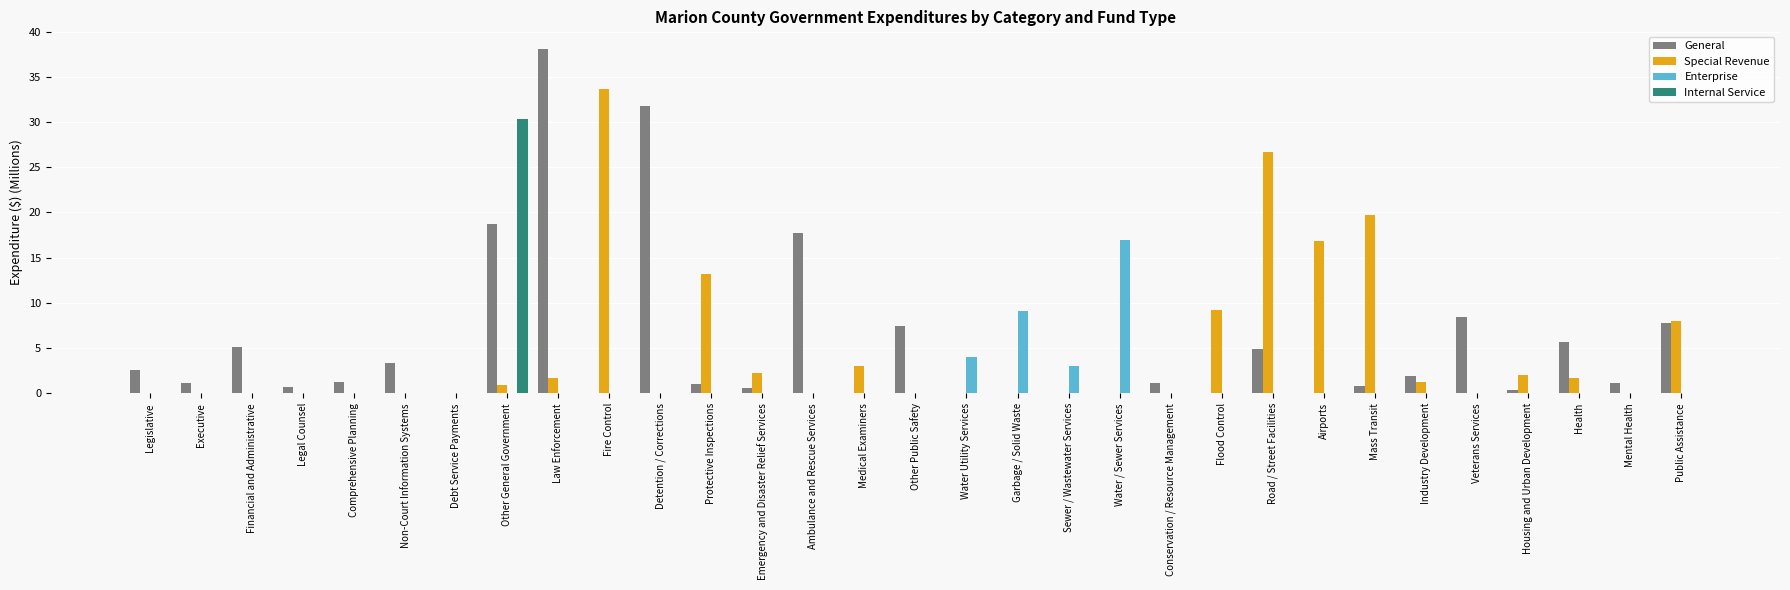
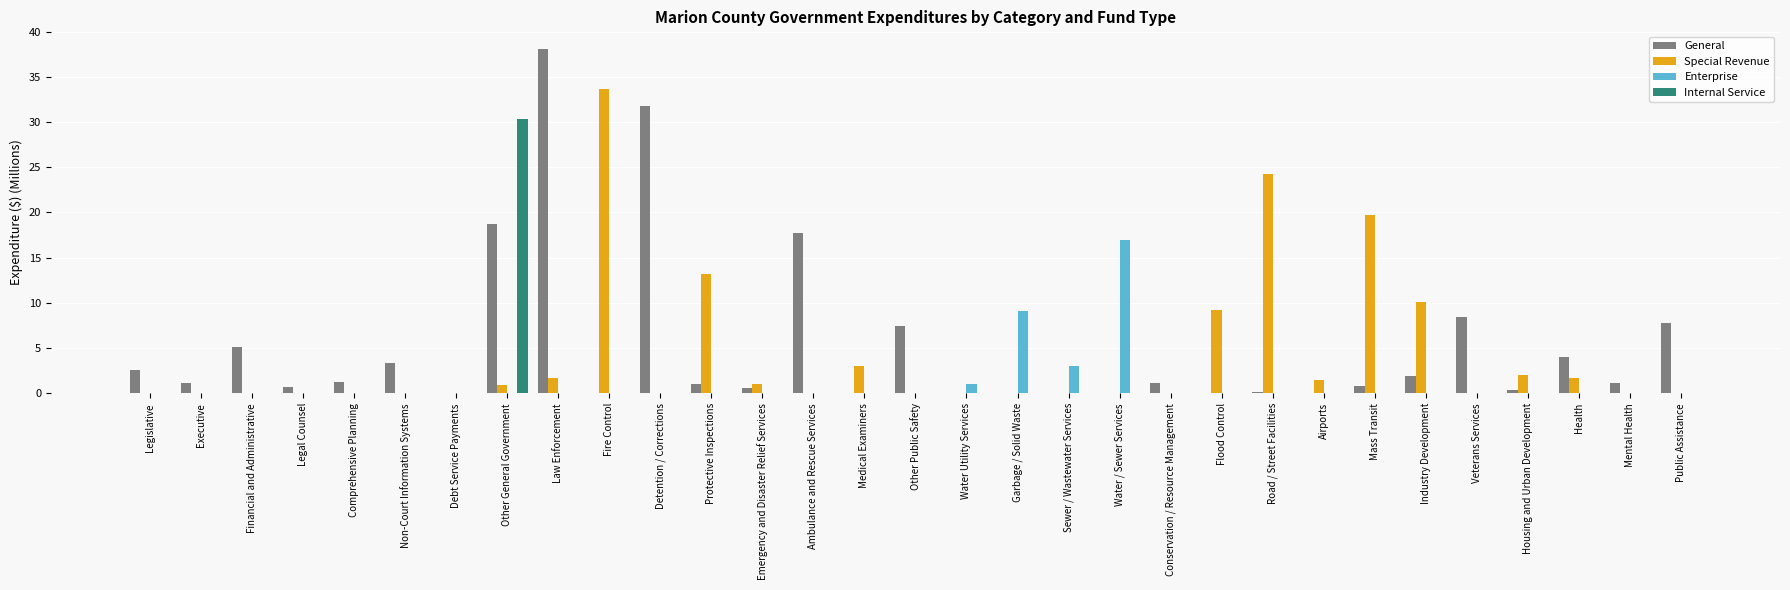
  {
    "General": {
      "Legislative": 3,
      "Executive": 1,
      "Financial and Administrative": 5,
      "Legal Counsel": 1,
      "Comprehensive Planning": 1,
      "Non-Court Information Systems": 3,
      "Debt Service Payments": 0,
      "Other General Government": 19,
      "Law Enforcement": 38,
      "Detention / Corrections": 32,
      "Protective Inspections": 1,
      "Emergency and Disaster Relief Services": 1,
      "Ambulance and Rescue Services": 18,
      "Medical Examiners": 0,
      "Other Public Safety": 7,
      "Water Utility Services": 0,
      "Garbage / Solid Waste": 0,
      "Sewer / Wastewater Services": 0,
      "Water / Sewer Services": 0,
      "Conservation / Resource Management": 1,
      "Flood Control": 0,
-     "Road / Street Facilities": 5,
+     "Road / Street Facilities": 0,
      "Airports": 0,
      "Mass Transit": 1,
      "Industry Development": 2,
      "Veterans Services": 8,
      "Housing and Urban Development": 0,
-     "Health": 6,
+     "Health": 4,
      "Mental Health": 1,
      "Public Assistance": 8
    },
    "Special Revenue": {
      "Legislative": 0,
      "Executive": 0,
      "Legal Counsel": 0,
      "Comprehensive Planning": 0,
      "Non-Court Information Systems": 0,
      "Debt Service Payments": 0,
      "Other General Government": 1,
      "Law Enforcement": 2,
      "Fire Control": 34,
      "Detention / Corrections": 0,
      "Protective Inspections": 13,
-     "Emergency and Disaster Relief Services": 2,
+     "Emergency and Disaster Relief Services": 1,
      "Medical Examiners": 3,
      "Other Public Safety": 0,
      "Water Utility Services": 0,
      "Garbage / Solid Waste": 0,
      "Sewer / Wastewater Services": 0,
      "Water / Sewer Services": 0,
      "Conservation / Resource Management": 0,
      "Flood Control": 9,
-     "Road / Street Facilities": 27,
-     "Airports": 17,
+     "Road / Street Facilities": 24,
+     "Airports": 1,
      "Mass Transit": 20,
-     "Industry Development": 1,
+     "Industry Development": 10,
      "Veterans Services": 0,
      "Housing and Urban Development": 2,
      "Health": 2,
      "Mental Health": 0,
-     "Public Assistance": 8
+     "Public Assistance": 0
    },
    "Enterprise": {
      "Legislative": 0,
      "Executive": 0,
      "Financial and Administrative": 0,
      "Legal Counsel": 0,
      "Comprehensive Planning": 0,
      "Non-Court Information Systems": 0,
      "Debt Service Payments": 0,
      "Other General Government": 0,
      "Law Enforcement": 0,
      "Fire Control": 0,
      "Detention / Corrections": 0,
      "Protective Inspections": 0,
      "Emergency and Disaster Relief Services": 0,
      "Ambulance and Rescue Services": 0,
      "Medical Examiners": 0,
      "Other Public Safety": 0,
-     "Water Utility Services": 4,
+     "Water Utility Services": 1,
      "Garbage / Solid Waste": 9,
      "Sewer / Wastewater Services": 3,
      "Water / Sewer Services": 17,
      "Conservation / Resource Management": 0,
      "Flood Control": 0,
      "Road / Street Facilities": 0,
      "Airports": 0,
      "Mass Transit": 0,
      "Industry Development": 0,
      "Veterans Services": 0,
      "Housing and Urban Development": 0,
      "Health": 0,
      "Mental Health": 0,
      "Public Assistance": 0
    },
    "Internal Service": {
      "Legislative": 0,
      "Executive": 0,
      "Financial and Administrative": 0,
      "Legal Counsel": 0,
      "Comprehensive Planning": 0,
      "Non-Court Information Systems": 0,
      "Debt Service Payments": 0,
      "Other General Government": 30,
      "Law Enforcement": 0,
      "Fire Control": 0,
      "Detention / Corrections": 0,
      "Protective Inspections": 0,
      "Emergency and Disaster Relief Services": 0,
      "Ambulance and Rescue Services": 0,
      "Medical Examiners": 0,
      "Other Public Safety": 0,
      "Water Utility Services": 0,
      "Garbage / Solid Waste": 0,
      "Sewer / Wastewater Services": 0,
      "Water / Sewer Services": 0,
      "Conservation / Resource Management": 0,
      "Flood Control": 0,
      "Road / Street Facilities": 0,
      "Airports": 0,
      "Mass Transit": 0,
      "Industry Development": 0,
      "Veterans Services": 0,
      "Housing and Urban Development": 0,
      "Health": 0,
      "Mental Health": 0,
      "Public Assistance": 0
    }
  }
